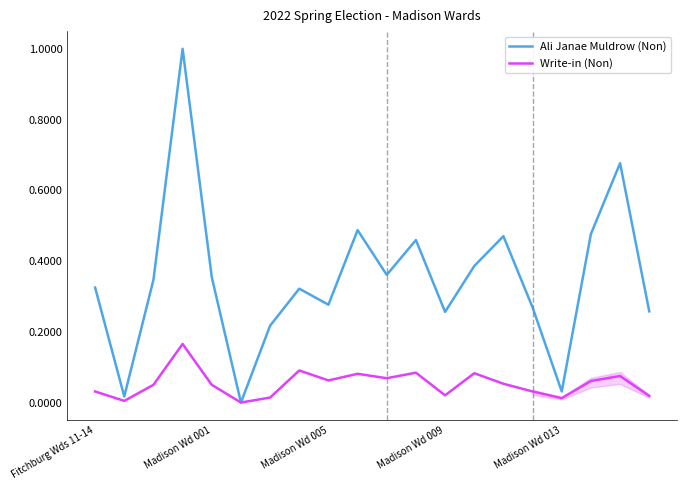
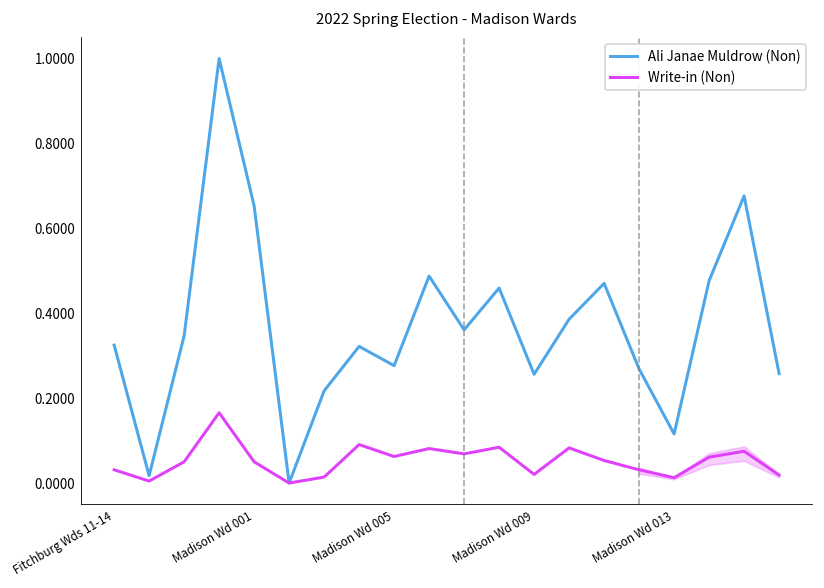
  {
    "Ali Janae Muldrow (Non)": {
      "Fitchburg Wds 11-14": 0.33,
-     "Madison Wd 001": 0.35,
+     "Madison Wd 001": 0.65,
      "Madison Wd 005": 0.28,
      "Madison Wd 009": 0.26,
-     "Madison Wd 013": 0.03
+     "Madison Wd 013": 0.12
    }
  }
